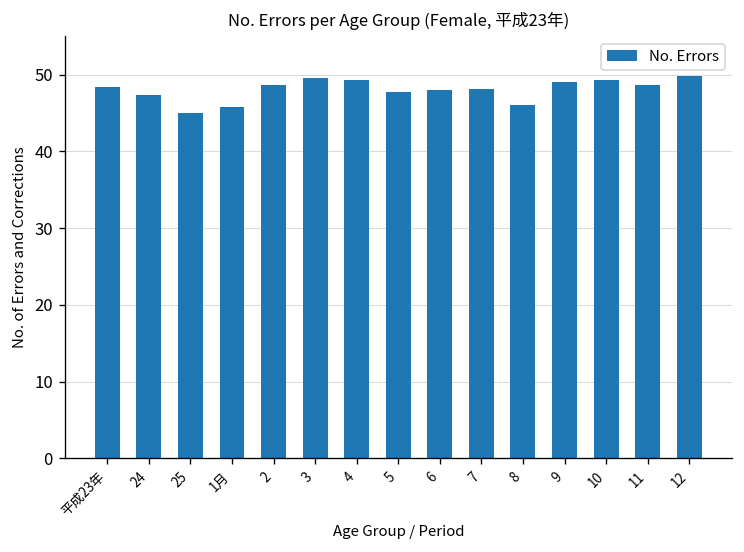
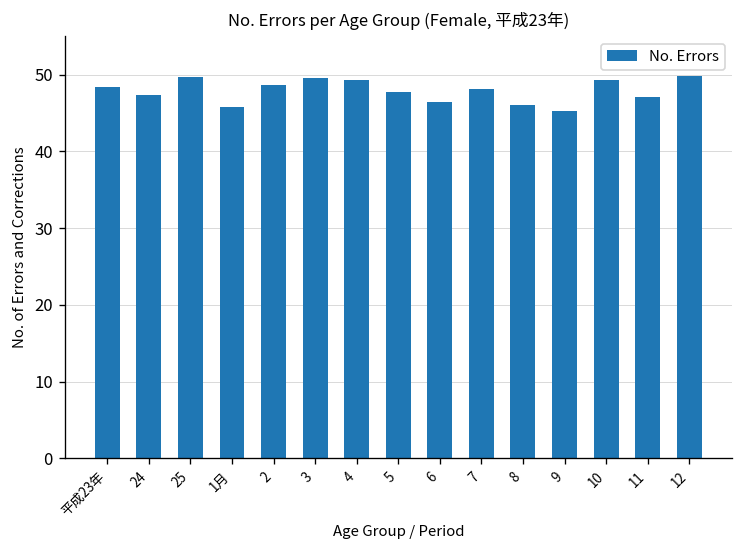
  {
    "平成23年": 48,
    "24": 47,
-   "25": 45,
+   "25": 50,
    "1月": 46,
    "2": 49,
    "3": 50,
    "4": 49,
    "5": 48,
-   "6": 48,
+   "6": 46,
    "7": 48,
    "8": 46,
-   "9": 49,
+   "9": 45,
    "10": 49,
-   "11": 49,
+   "11": 47,
    "12": 50
  }
